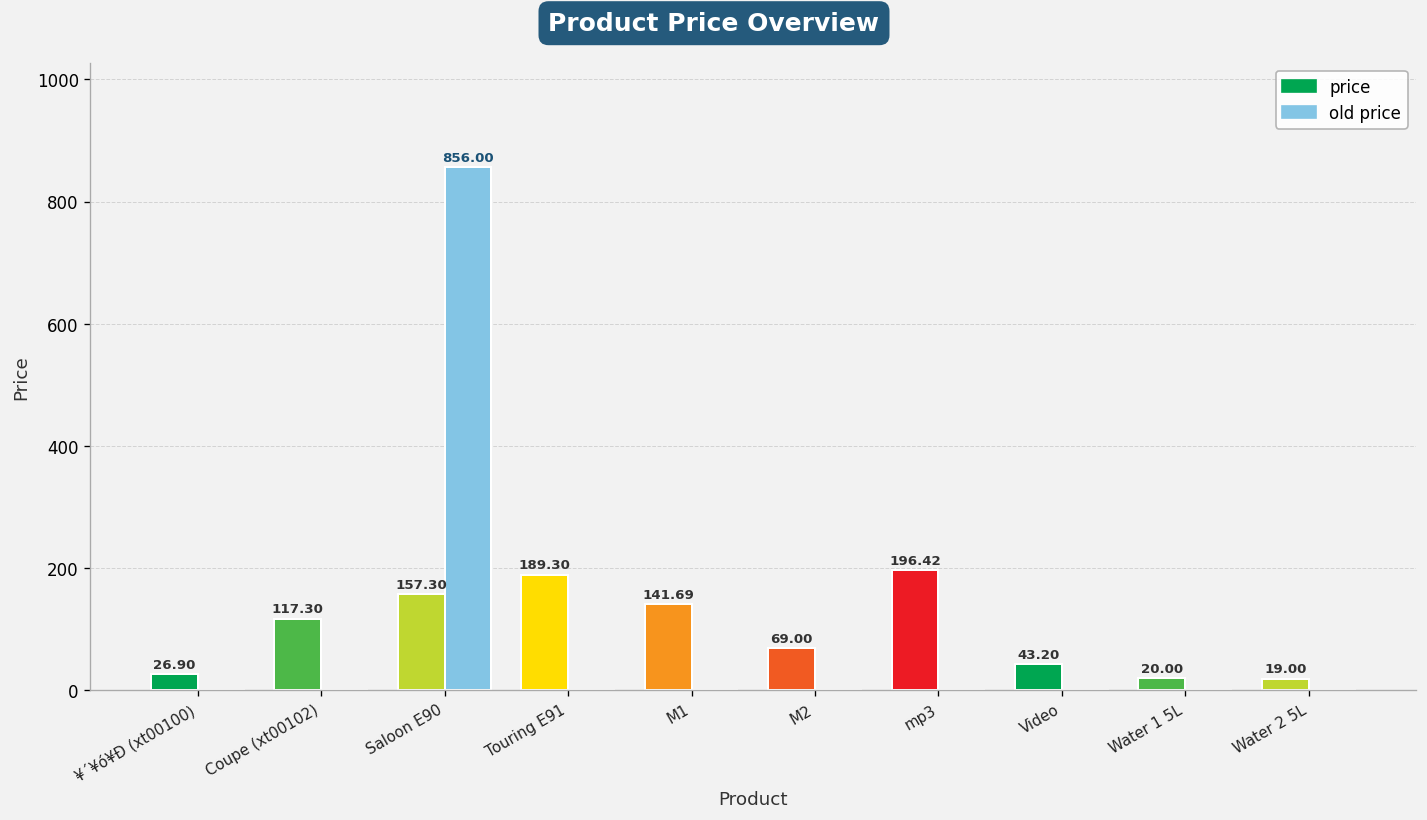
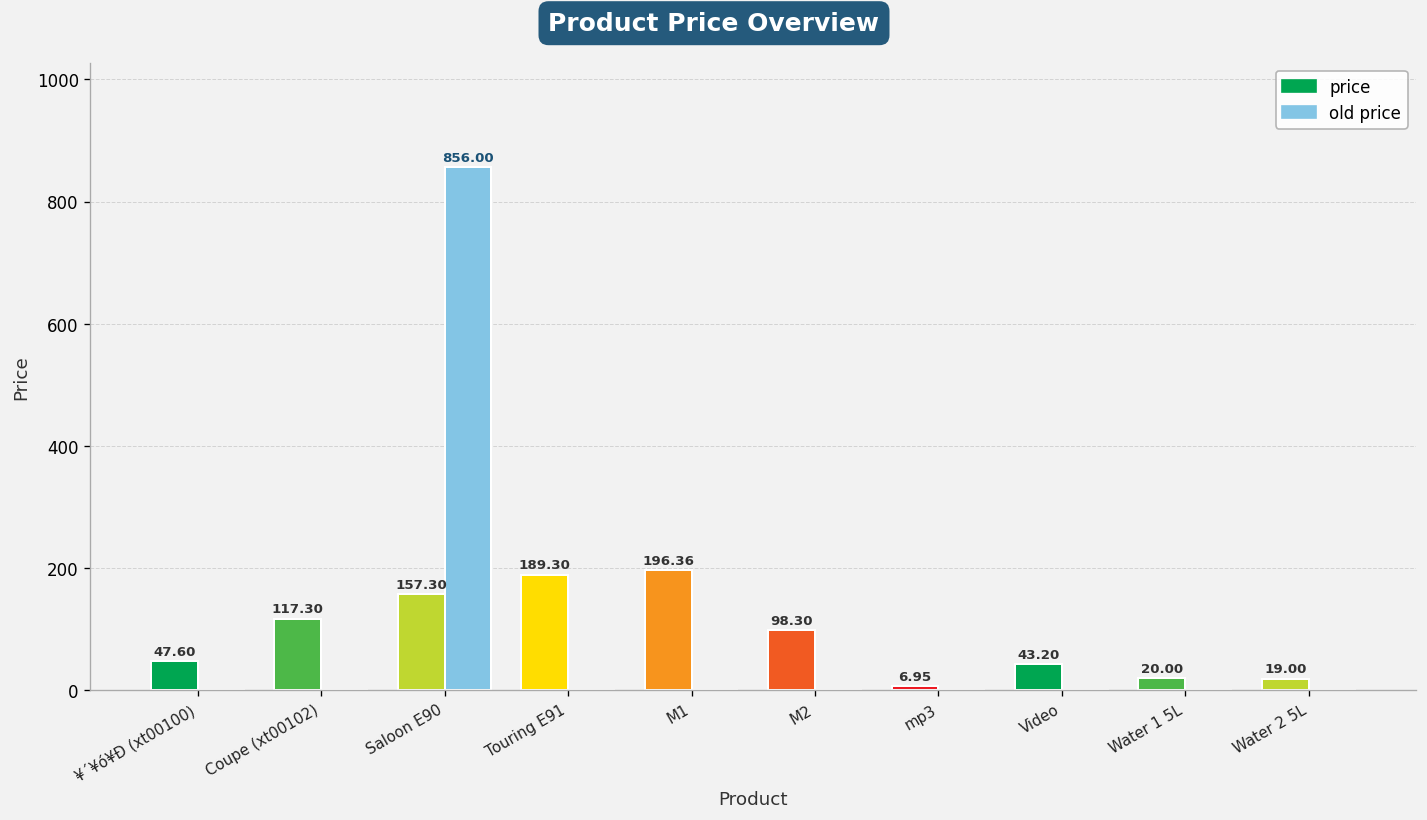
  {
    "price": {
-     "¥´¥ó¥Ð (xt00100)": 26.90,
+     "¥´¥ó¥Ð (xt00100)": 47.60,
      "Coupe (xt00102)": 117.30,
      "Saloon E90": 157.30,
      "Touring E91": 189.30,
-     "M1": 141.69,
-     "M2": 69.00,
-     "mp3": 196.42,
+     "M1": 196.36,
+     "M2": 98.30,
+     "mp3": 6.95,
      "Video": 43.20,
      "Water 1 5L": 20.00,
      "Water 2 5L": 19.00
    },
    "old price": {
      "Saloon E90": 856.00
    }
  }
